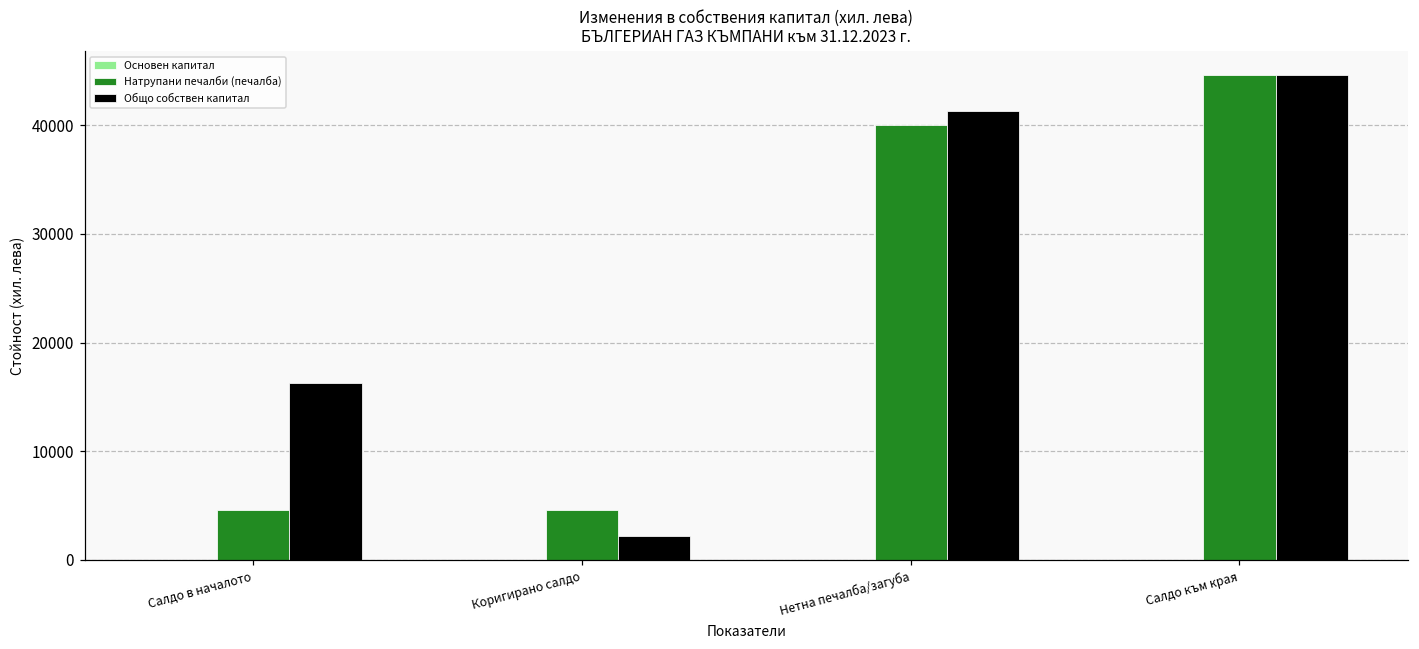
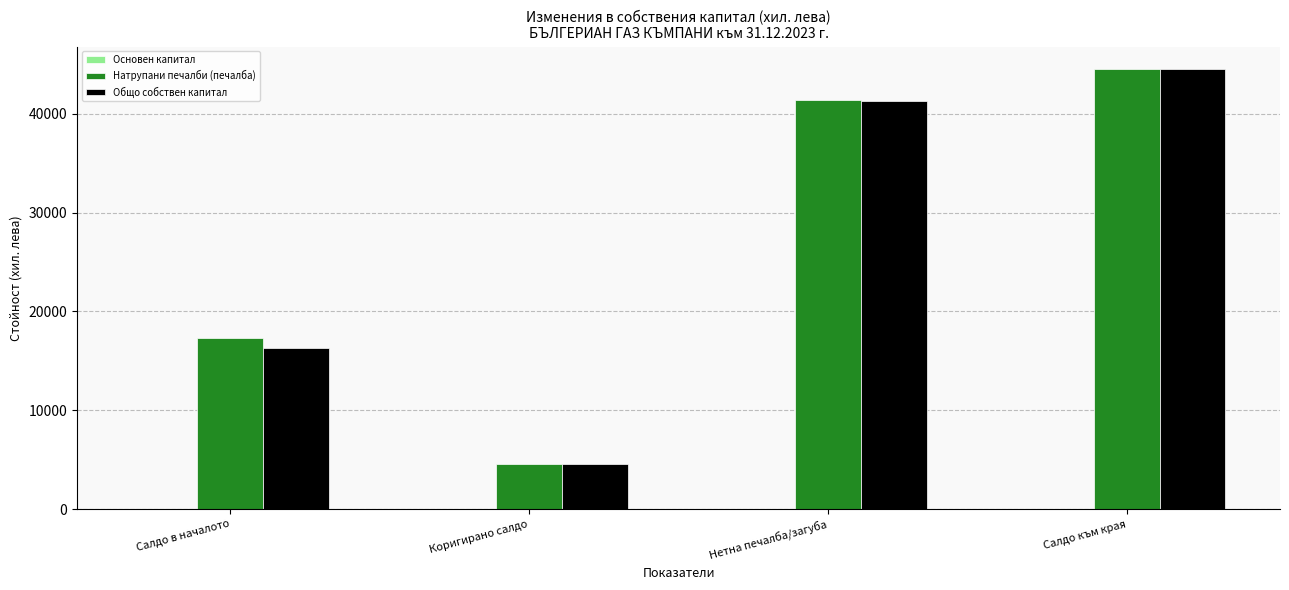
  {
    "Натрупани печалби (печалба)": {
-     "Салдо в началото": 5000,
+     "Салдо в началото": 17000,
      "Коригирано салдо": 5000,
-     "Нетна печалба/загуба": 40000,
+     "Нетна печалба/загуба": 41000,
      "Салдо към края": 45000
    },
    "Общо собствен капитал": {
      "Салдо в началото": 16000,
-     "Коригирано салдо": 2000,
+     "Коригирано салдо": 5000,
      "Нетна печалба/загуба": 41000,
      "Салдо към края": 45000
    }
  }
